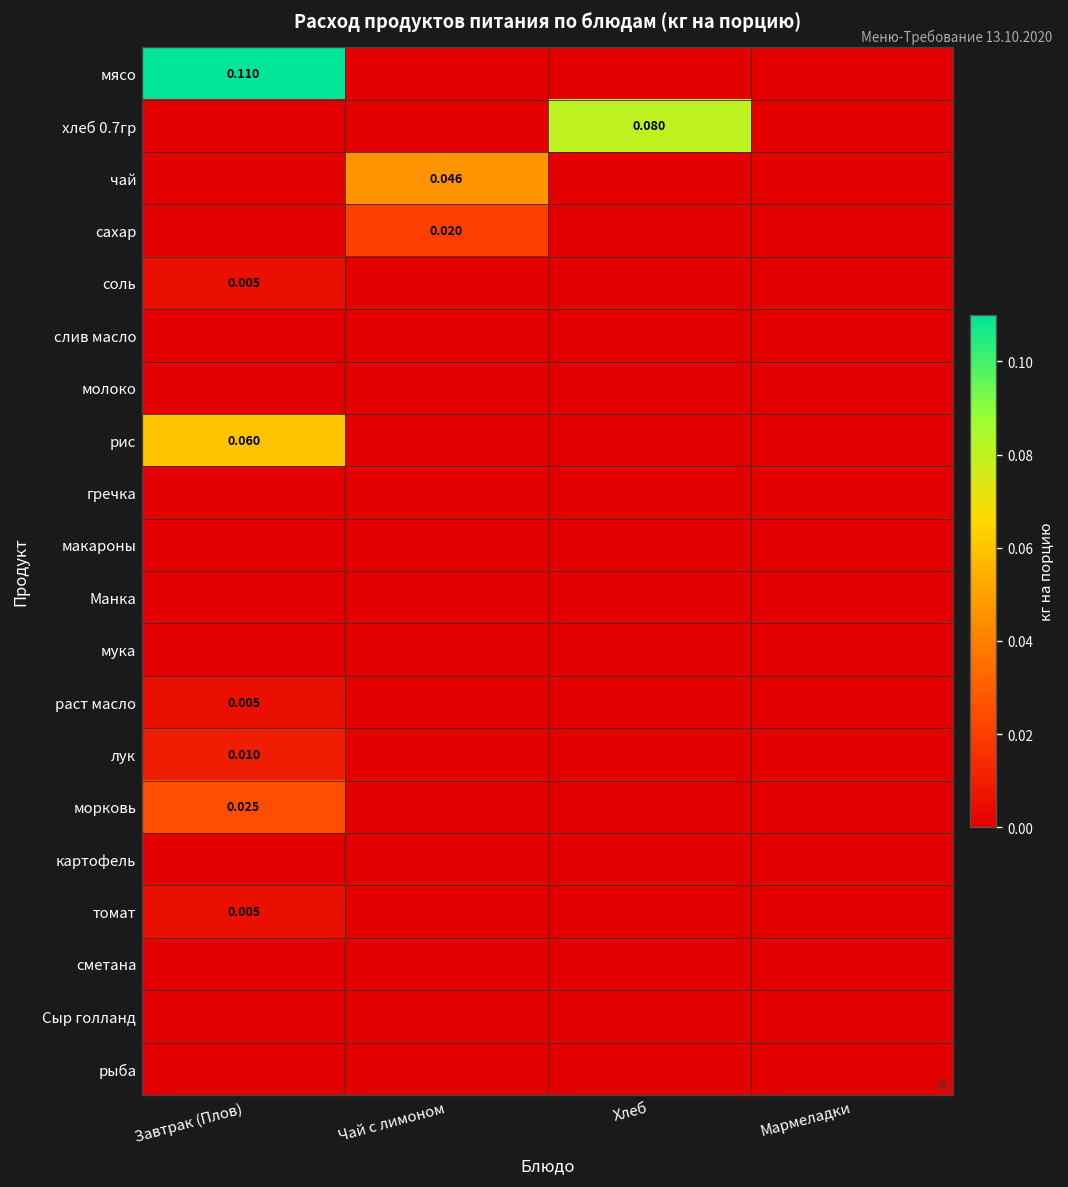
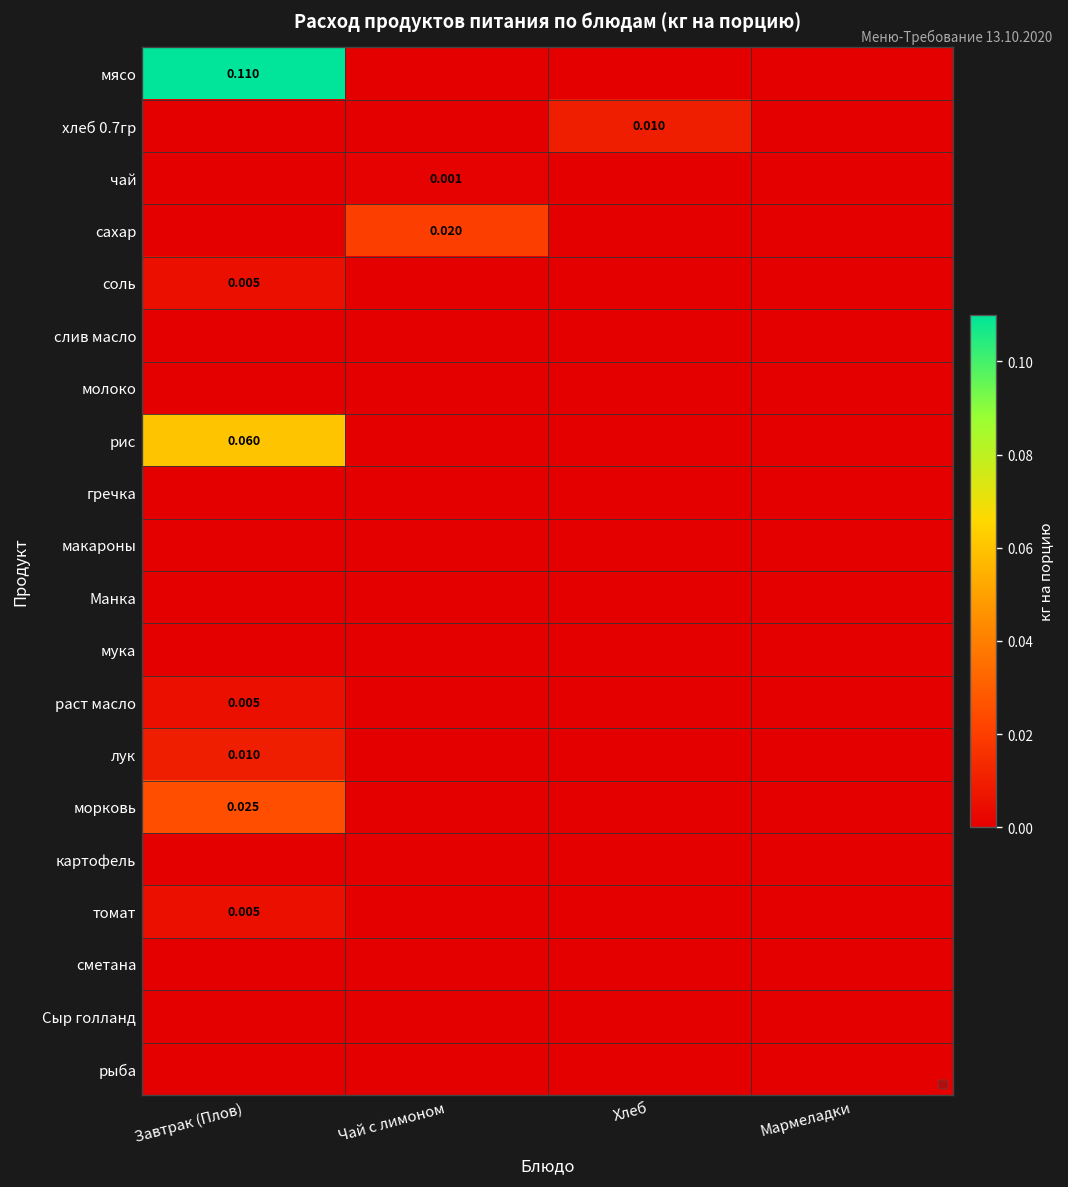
  {
    "мясо": {
      "Завтрак (Плов)": 0.110
    },
    "хлеб 0.7гр": {
-     "Хлеб": 0.080
+     "Хлеб": 0.010
    },
    "чай": {
-     "Чай с лимоном": 0.046
+     "Чай с лимоном": 0.001
    },
    "сахар": {
      "Чай с лимоном": 0.020
    },
    "соль": {
      "Завтрак (Плов)": 0.005
    },
    "рис": {
      "Завтрак (Плов)": 0.060
    },
    "раст масло": {
      "Завтрак (Плов)": 0.005
    },
    "лук": {
      "Завтрак (Плов)": 0.010
    },
    "морковь": {
      "Завтрак (Плов)": 0.025
    },
    "томат": {
      "Завтрак (Плов)": 0.005
    }
  }
